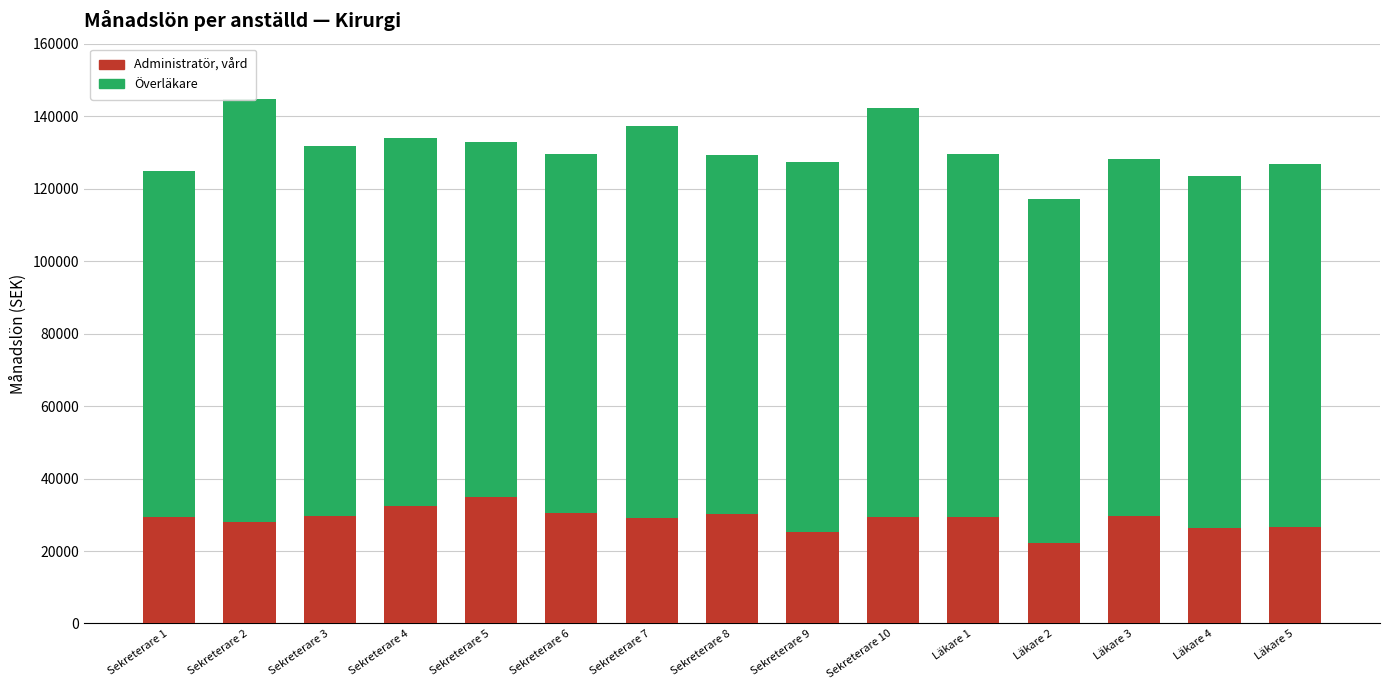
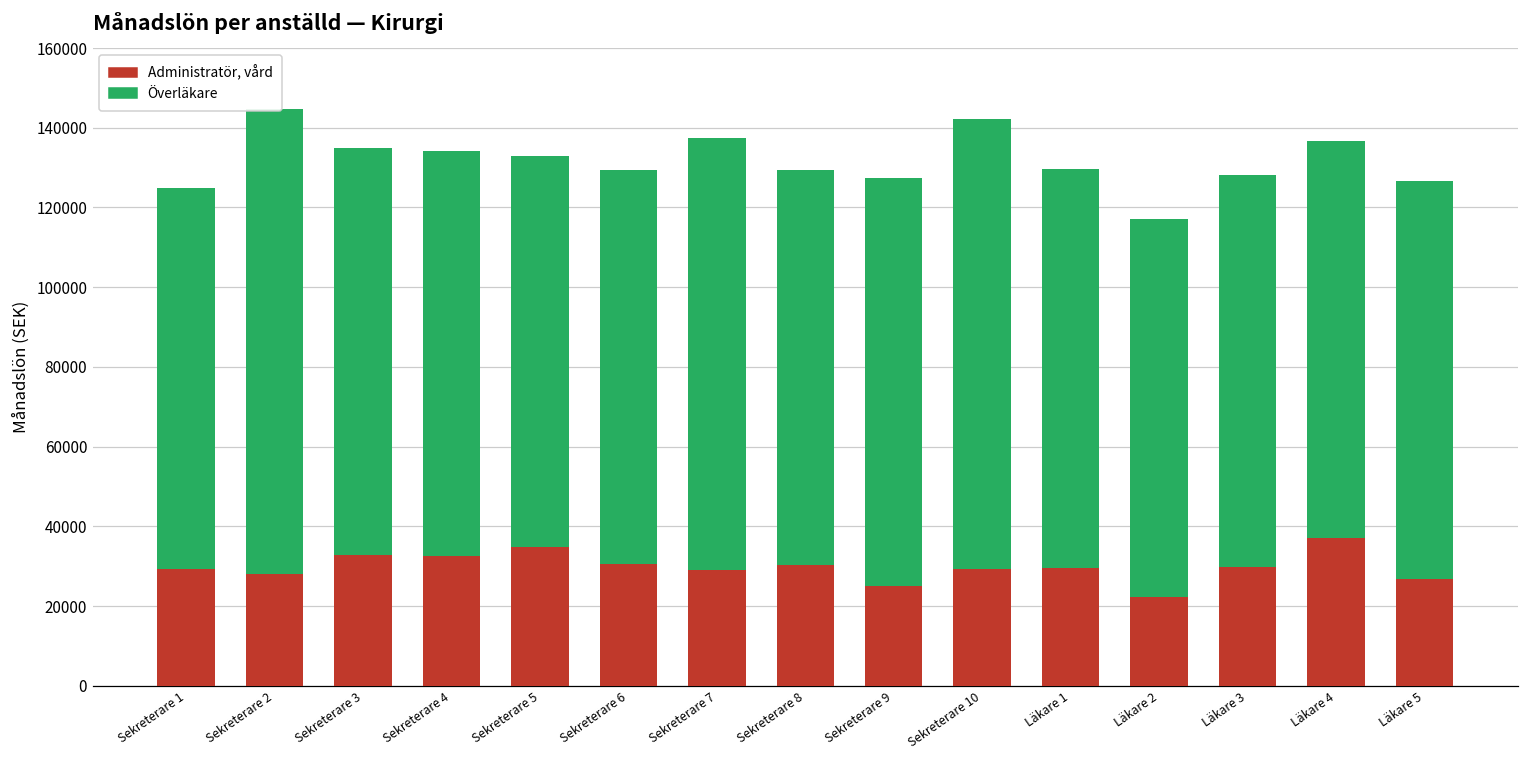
  {
    "Administratör, vård": {
      "Sekreterare 1": 29000,
      "Sekreterare 2": 28000,
-     "Sekreterare 3": 30000,
+     "Sekreterare 3": 33000,
      "Sekreterare 4": 33000,
      "Sekreterare 5": 35000,
      "Sekreterare 6": 31000,
      "Sekreterare 7": 29000,
      "Sekreterare 8": 30000,
      "Sekreterare 9": 25000,
      "Sekreterare 10": 29000,
      "Läkare 1": 30000,
      "Läkare 2": 22000,
      "Läkare 3": 30000,
-     "Läkare 4": 26000,
+     "Läkare 4": 37000,
      "Läkare 5": 27000
    },
    "Överläkare": {
      "Sekreterare 1": 95000,
      "Sekreterare 3": 102000,
      "Sekreterare 4": 102000,
      "Sekreterare 5": 98000,
      "Sekreterare 6": 99000,
      "Sekreterare 7": 108000,
      "Sekreterare 8": 99000,
      "Sekreterare 9": 102000,
      "Sekreterare 10": 113000,
      "Läkare 1": 100000,
      "Läkare 2": 95000,
      "Läkare 3": 99000,
-     "Läkare 4": 97000,
+     "Läkare 4": 100000,
      "Läkare 5": 100000
    }
  }
